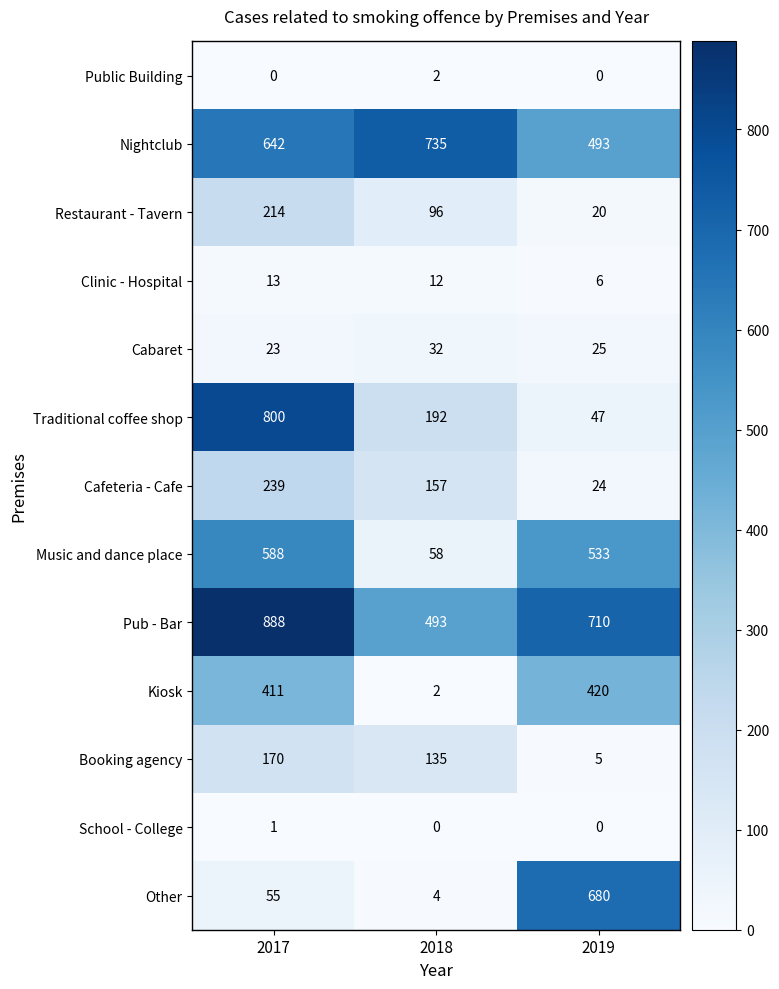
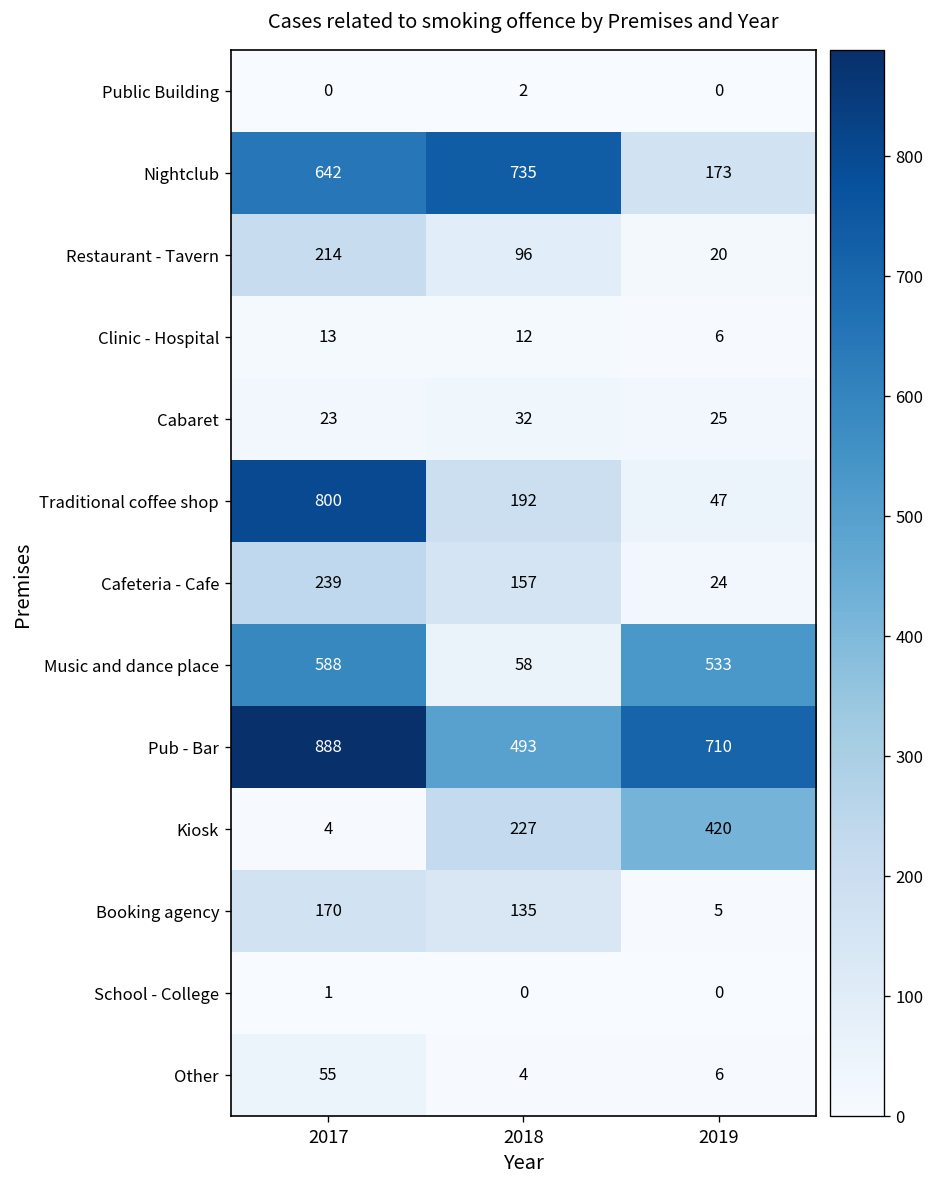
  {
    "Public Building": {
      "2017": 0,
      "2018": 2,
      "2019": 0
    },
    "Nightclub": {
      "2017": 642,
      "2018": 735,
-     "2019": 493
+     "2019": 173
    },
    "Restaurant - Tavern": {
      "2017": 214,
      "2018": 96,
      "2019": 20
    },
    "Clinic - Hospital": {
      "2017": 13,
      "2018": 12,
      "2019": 6
    },
    "Cabaret": {
      "2017": 23,
      "2018": 32,
      "2019": 25
    },
    "Traditional coffee shop": {
      "2017": 800,
      "2018": 192,
      "2019": 47
    },
    "Cafeteria - Cafe": {
      "2017": 239,
      "2018": 157,
      "2019": 24
    },
    "Music and dance place": {
      "2017": 588,
      "2018": 58,
      "2019": 533
    },
    "Pub - Bar": {
      "2017": 888,
      "2018": 493,
      "2019": 710
    },
    "Kiosk": {
-     "2017": 411,
-     "2018": 2,
+     "2017": 4,
+     "2018": 227,
      "2019": 420
    },
    "Booking agency": {
      "2017": 170,
      "2018": 135,
      "2019": 5
    },
    "School - College": {
      "2017": 1,
      "2018": 0,
      "2019": 0
    },
    "Other": {
      "2017": 55,
      "2018": 4,
-     "2019": 680
+     "2019": 6
    }
  }
